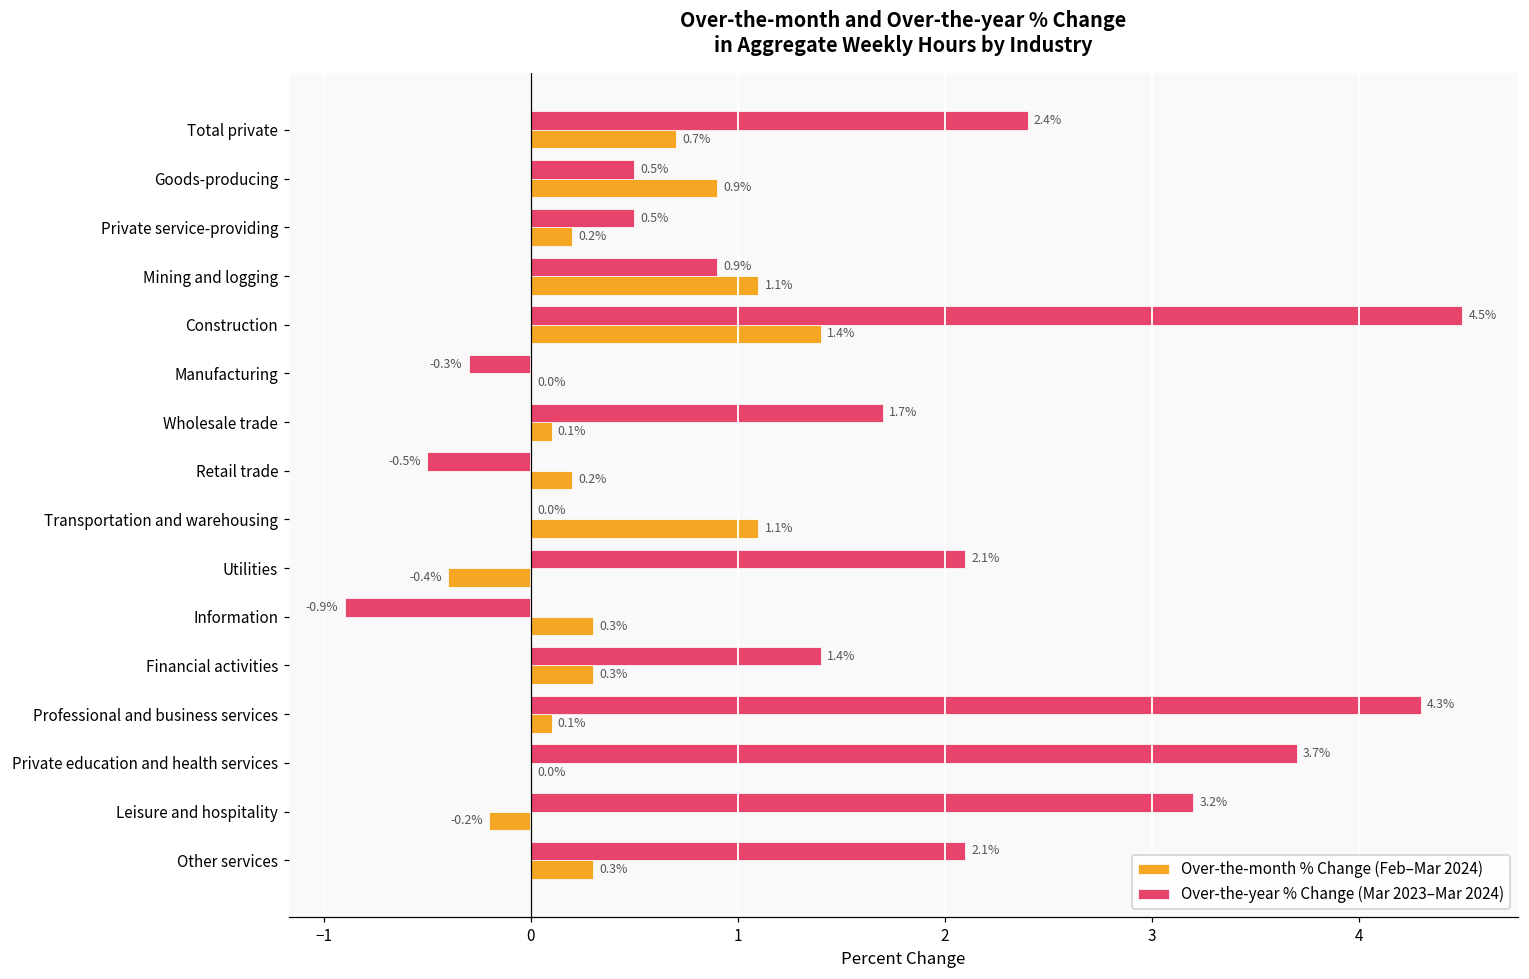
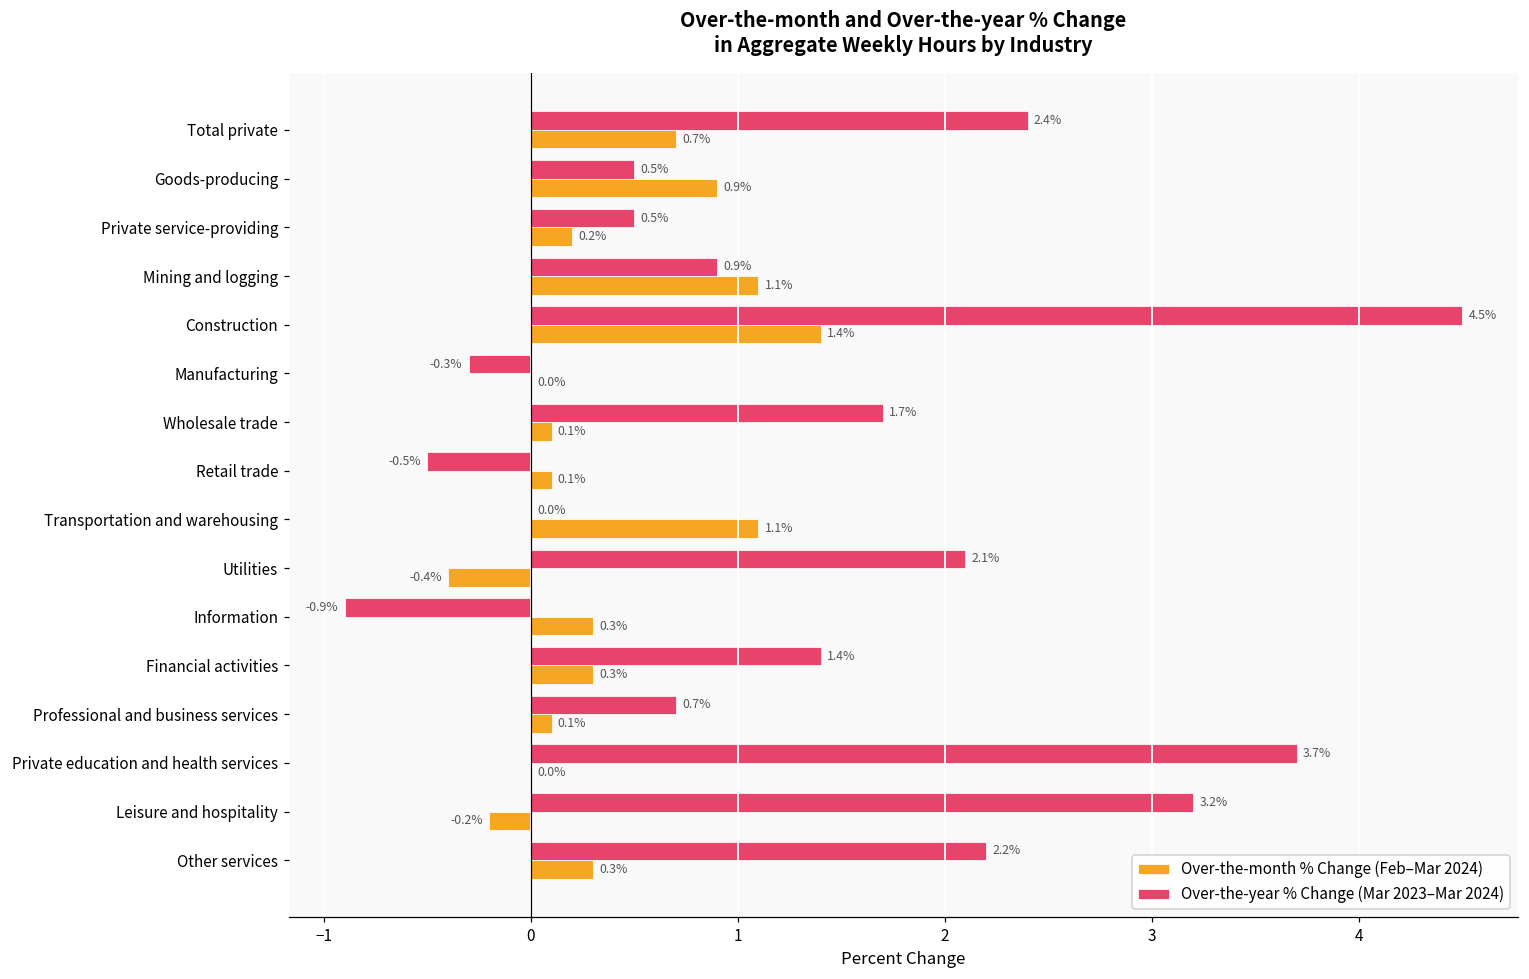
  {
    "Over-the-month % Change (Feb–Mar 2024)": {
      "Total private": "0.7%",
      "Goods-producing": "0.9%",
      "Private service-providing": "0.2%",
      "Mining and logging": "1.1%",
      "Construction": "1.4%",
      "Manufacturing": "0.0%",
      "Wholesale trade": "0.1%",
-     "Retail trade": "0.2%",
+     "Retail trade": "0.1%",
      "Transportation and warehousing": "1.1%",
      "Utilities": "-0.4%",
      "Information": "0.3%",
      "Financial activities": "0.3%",
      "Professional and business services": "0.1%",
      "Private education and health services": "0.0%",
      "Leisure and hospitality": "-0.2%",
      "Other services": "0.3%"
    },
    "Over-the-year % Change (Mar 2023–Mar 2024)": {
      "Total private": "2.4%",
      "Goods-producing": "0.5%",
      "Private service-providing": "0.5%",
      "Mining and logging": "0.9%",
      "Construction": "4.5%",
      "Manufacturing": "-0.3%",
      "Wholesale trade": "1.7%",
      "Retail trade": "-0.5%",
      "Transportation and warehousing": "0.0%",
      "Utilities": "2.1%",
      "Information": "-0.9%",
      "Financial activities": "1.4%",
-     "Professional and business services": "4.3%",
+     "Professional and business services": "0.7%",
      "Private education and health services": "3.7%",
      "Leisure and hospitality": "3.2%",
-     "Other services": "2.1%"
+     "Other services": "2.2%"
    }
  }
